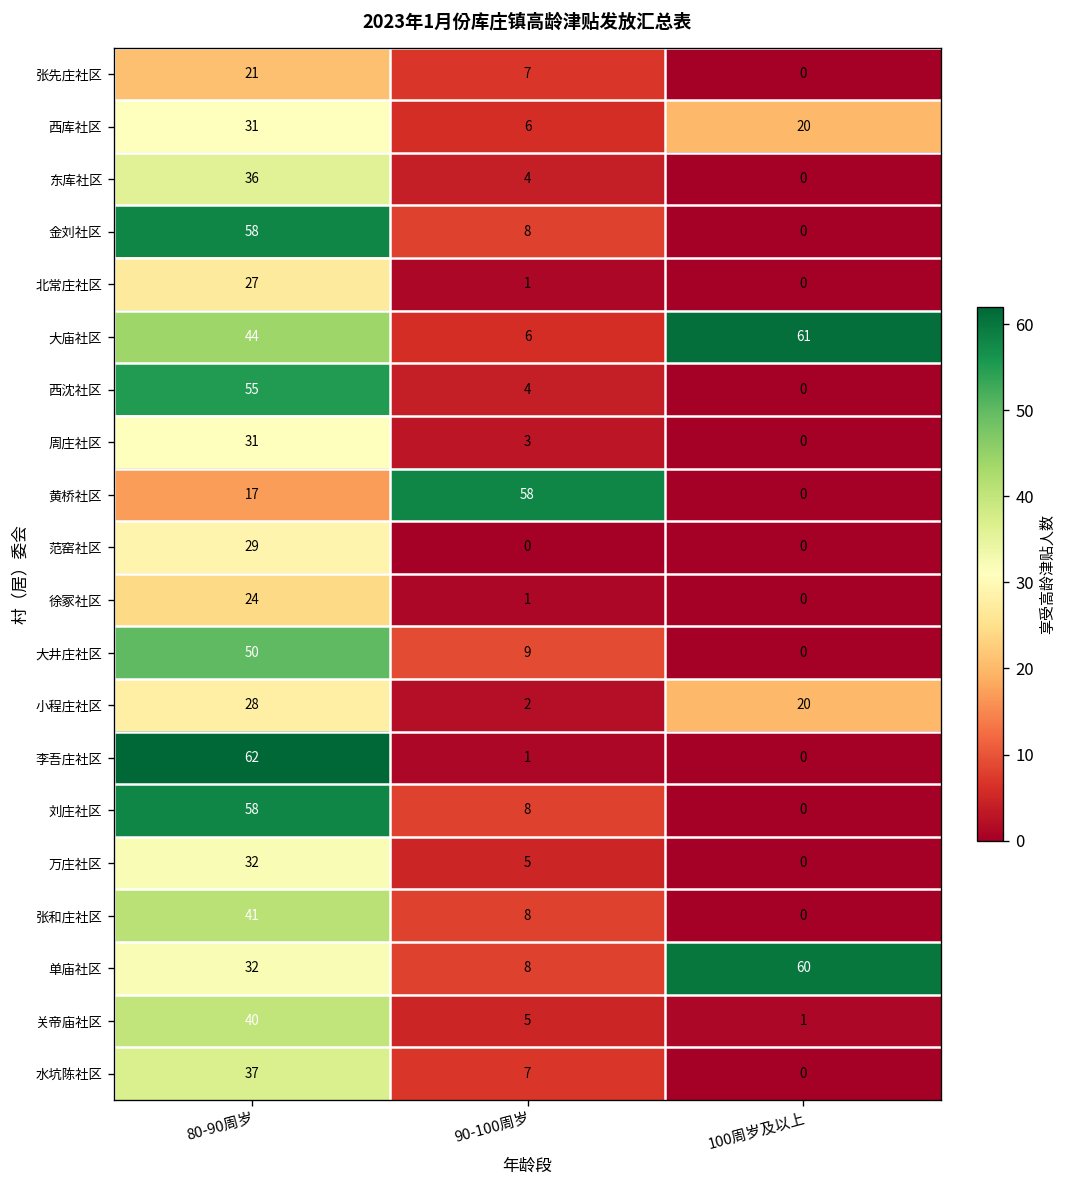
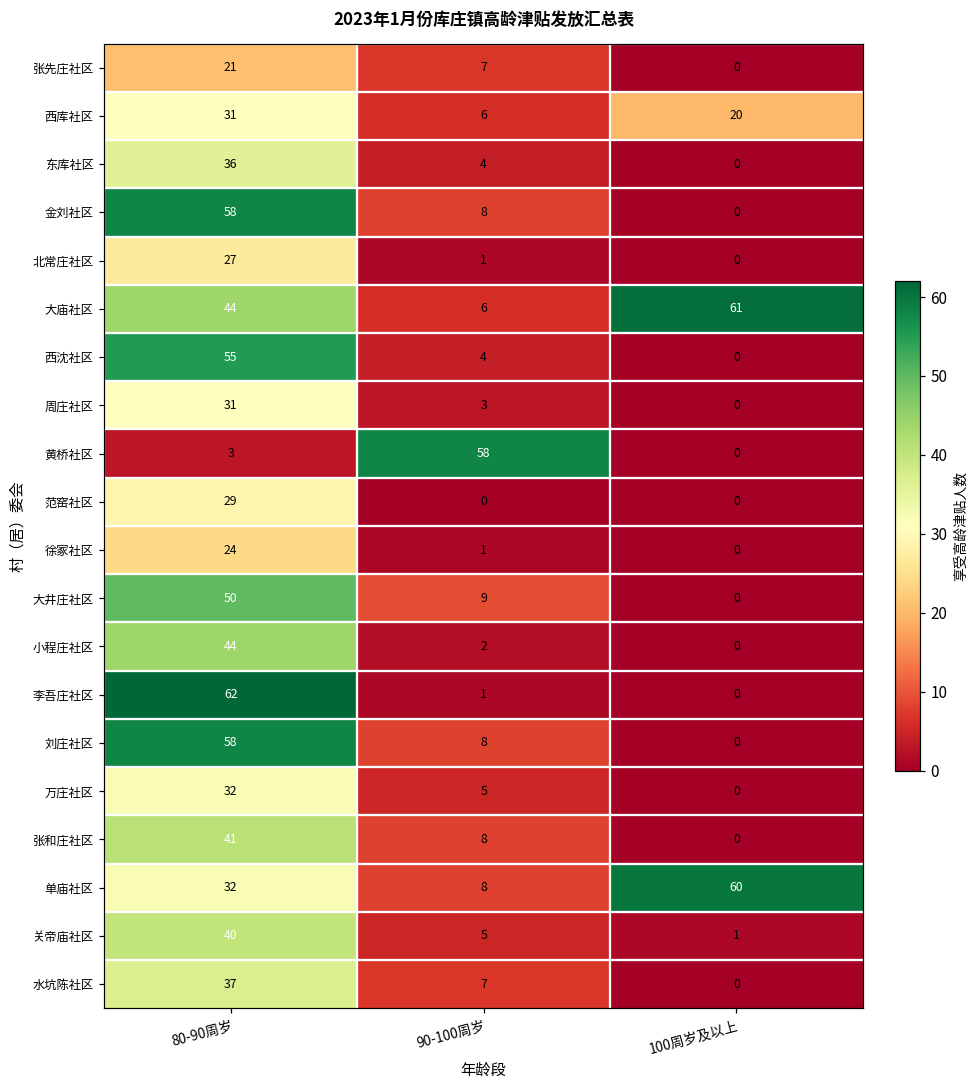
  {
    "张先庄社区": {
      "80-90周岁": 21,
      "90-100周岁": 7,
      "100周岁及以上": 0
    },
    "西库社区": {
      "80-90周岁": 31,
      "90-100周岁": 6,
      "100周岁及以上": 20
    },
    "东库社区": {
      "80-90周岁": 36,
      "90-100周岁": 4,
      "100周岁及以上": 0
    },
    "金刘社区": {
      "80-90周岁": 58,
      "90-100周岁": 8,
      "100周岁及以上": 0
    },
    "北常庄社区": {
      "80-90周岁": 27,
      "90-100周岁": 1,
      "100周岁及以上": 0
    },
    "大庙社区": {
      "80-90周岁": 44,
      "90-100周岁": 6,
      "100周岁及以上": 61
    },
    "西沈社区": {
      "80-90周岁": 55,
      "90-100周岁": 4,
      "100周岁及以上": 0
    },
    "周庄社区": {
      "80-90周岁": 31,
      "90-100周岁": 3,
      "100周岁及以上": 0
    },
    "黄桥社区": {
-     "80-90周岁": 17,
+     "80-90周岁": 3,
      "90-100周岁": 58,
      "100周岁及以上": 0
    },
    "范窑社区": {
      "80-90周岁": 29,
      "90-100周岁": 0,
      "100周岁及以上": 0
    },
    "徐冢社区": {
      "80-90周岁": 24,
      "90-100周岁": 1,
      "100周岁及以上": 0
    },
    "大井庄社区": {
      "80-90周岁": 50,
      "90-100周岁": 9,
      "100周岁及以上": 0
    },
    "小程庄社区": {
-     "80-90周岁": 28,
+     "80-90周岁": 44,
      "90-100周岁": 2,
-     "100周岁及以上": 20
+     "100周岁及以上": 0
    },
    "李吾庄社区": {
      "80-90周岁": 62,
      "90-100周岁": 1,
      "100周岁及以上": 0
    },
    "刘庄社区": {
      "80-90周岁": 58,
      "90-100周岁": 8,
      "100周岁及以上": 0
    },
    "万庄社区": {
      "80-90周岁": 32,
      "90-100周岁": 5,
      "100周岁及以上": 0
    },
    "张和庄社区": {
      "80-90周岁": 41,
      "90-100周岁": 8,
      "100周岁及以上": 0
    },
    "单庙社区": {
      "80-90周岁": 32,
      "90-100周岁": 8,
      "100周岁及以上": 60
    },
    "关帝庙社区": {
      "80-90周岁": 40,
      "90-100周岁": 5,
      "100周岁及以上": 1
    },
    "水坑陈社区": {
      "80-90周岁": 37,
      "90-100周岁": 7,
      "100周岁及以上": 0
    }
  }
